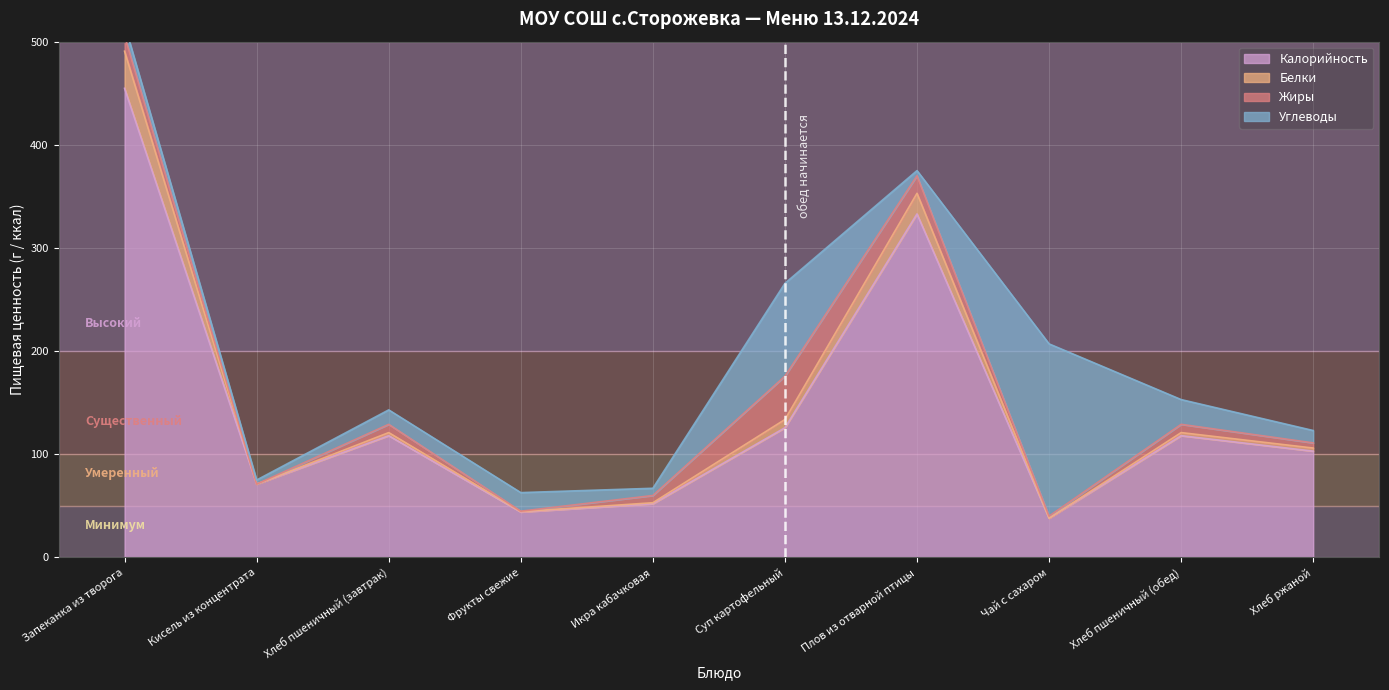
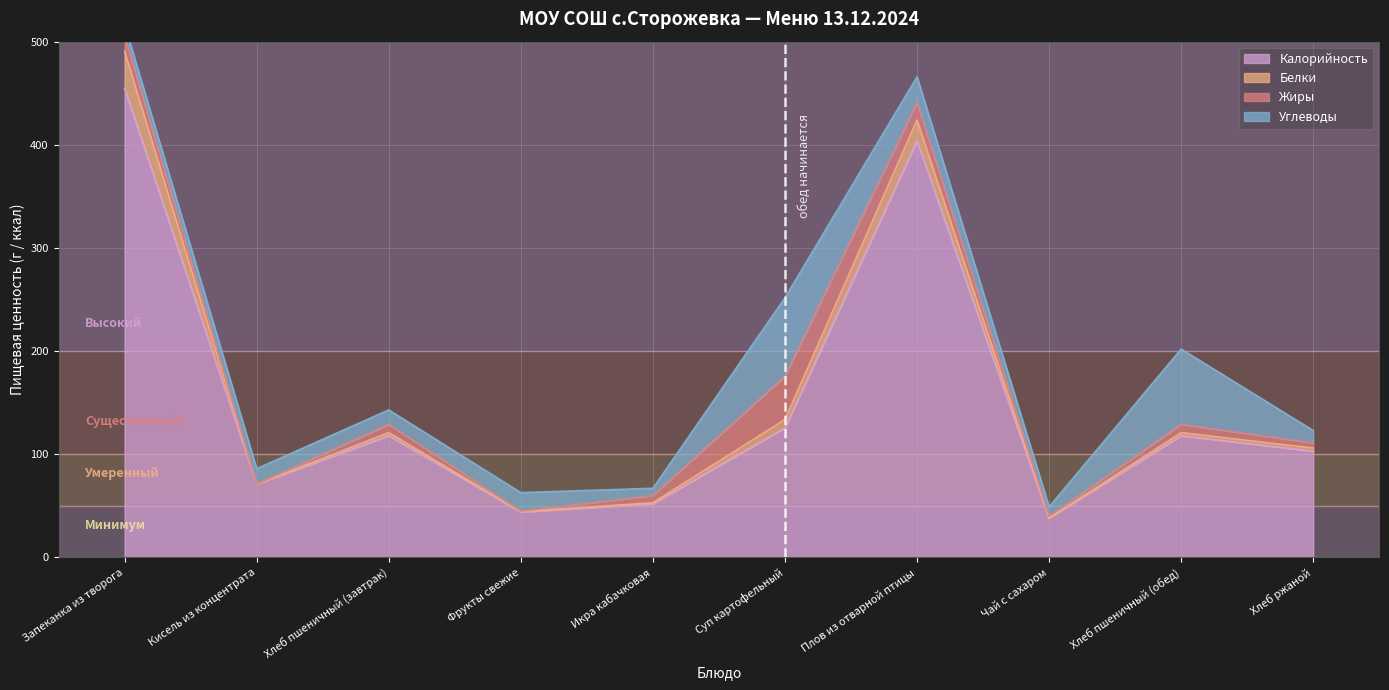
  {
    "Калорийность": {
      "Запеканка из творога": 455,
      "Хлеб пшеничный (завтрак)": 118,
      "Суп картофельный": 126,
-     "Плов из отварной птицы": 333,
+     "Плов из отварной птицы": 404,
      "Хлеб пшеничный (обед)": 118,
      "Хлеб ржаной": 103
    },
    "Углеводы": {
-     "Кисель из концентрата": 4,
+     "Кисель из концентрата": 15,
      "Хлеб пшеничный (завтрак)": 14,
      "Фрукты свежие": 18,
      "Икра кабачковая": 7,
-     "Суп картофельный": 90,
-     "Плов из отварной птицы": 5,
-     "Чай с сахаром": 167,
-     "Хлеб пшеничный (обед)": 24,
+     "Суп картофельный": 76,
+     "Плов из отварной птицы": 25,
+     "Чай с сахаром": 9,
+     "Хлеб пшеничный (обед)": 73,
      "Хлеб ржаной": 12
    }
  }
